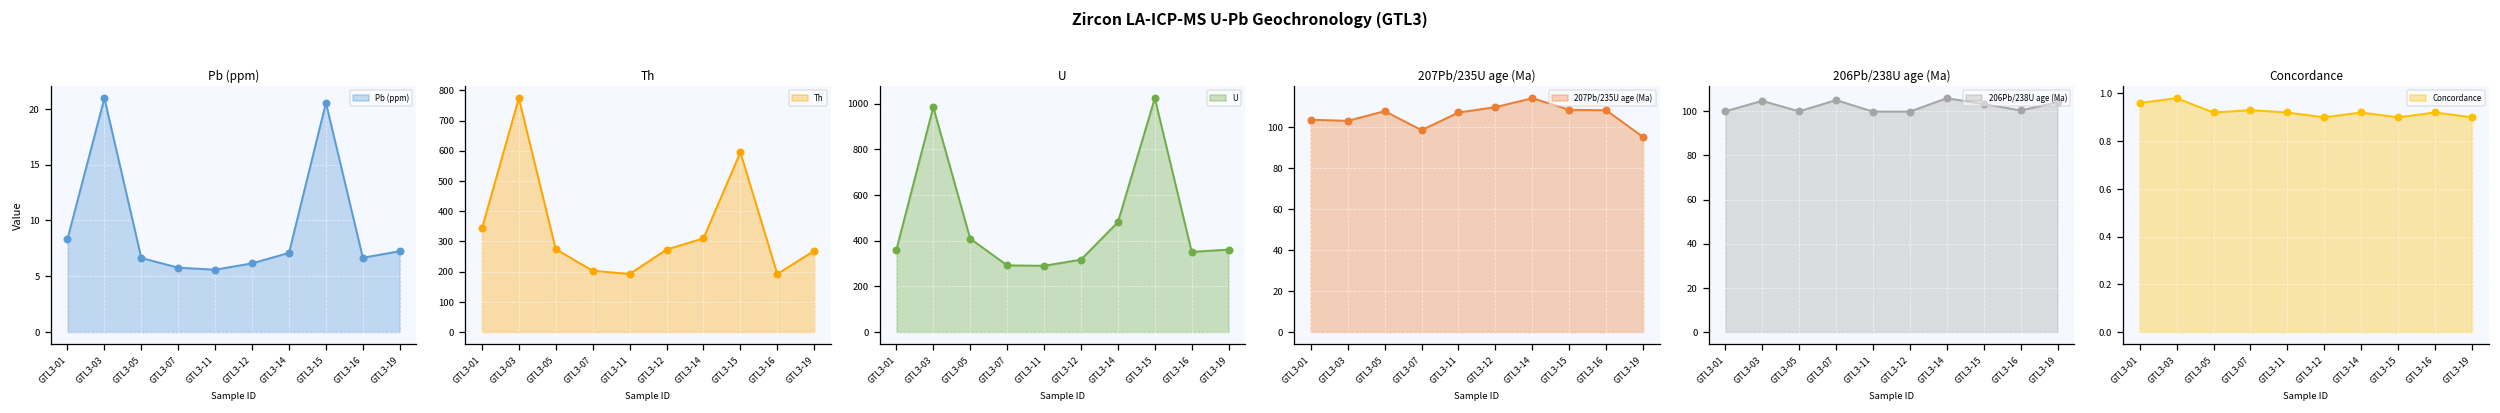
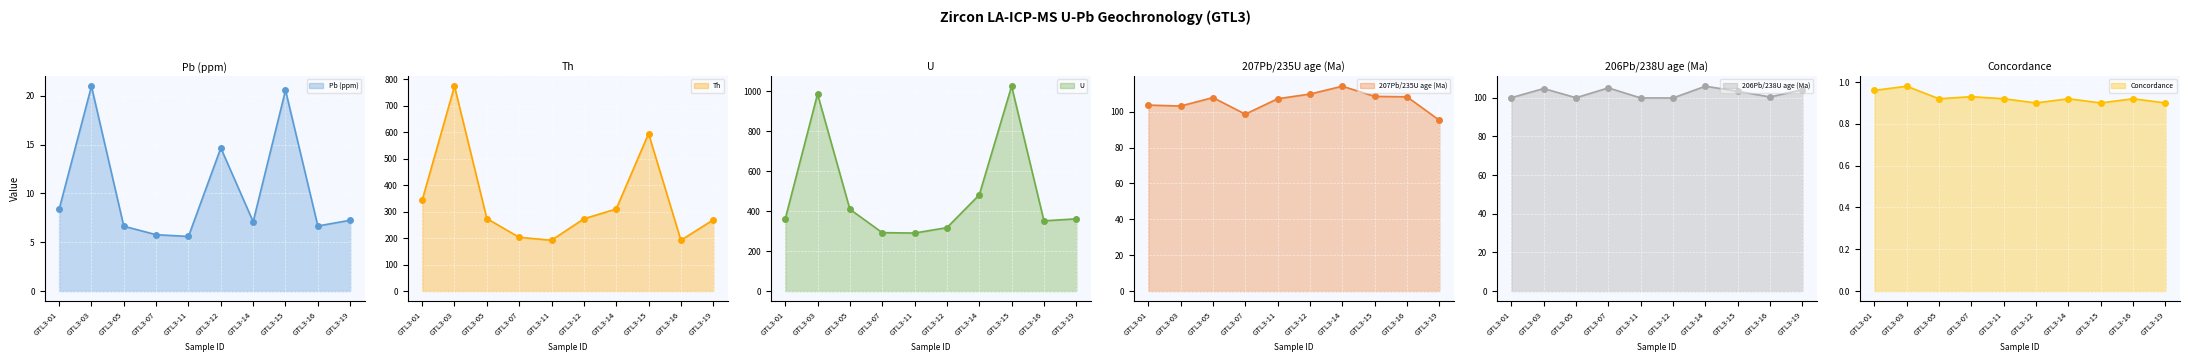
  {
    "Pb (ppm)": {
      "GTL3-01": 8,
      "GTL3-03": 21,
      "GTL3-05": 7,
      "GTL3-07": 6,
      "GTL3-11": 6,
-     "GTL3-12": 6,
+     "GTL3-12": 15,
      "GTL3-14": 7,
      "GTL3-15": 21,
      "GTL3-16": 7,
      "GTL3-19": 7
    },
    "Th": {
      "GTL3-01": 340,
      "GTL3-03": 770,
      "GTL3-05": 270,
      "GTL3-07": 200,
      "GTL3-11": 190,
      "GTL3-12": 270,
      "GTL3-14": 310,
      "GTL3-15": 600,
      "GTL3-16": 190,
      "GTL3-19": 270
    },
    "U": {
      "GTL3-01": 360,
      "GTL3-03": 990,
      "GTL3-05": 410,
      "GTL3-07": 290,
      "GTL3-11": 290,
      "GTL3-12": 320,
      "GTL3-14": 480,
      "GTL3-15": 1020,
      "GTL3-16": 350,
      "GTL3-19": 360
    },
    "207Pb/235U age (Ma)": {
      "GTL3-01": 104,
      "GTL3-03": 103,
      "GTL3-05": 108,
      "GTL3-07": 99,
      "GTL3-11": 107,
      "GTL3-12": 110,
      "GTL3-14": 114,
      "GTL3-15": 109,
      "GTL3-16": 108,
      "GTL3-19": 95
    },
    "206Pb/238U age (Ma)": {
      "GTL3-01": 100,
      "GTL3-03": 105,
      "GTL3-05": 100,
      "GTL3-07": 105,
      "GTL3-11": 100,
      "GTL3-12": 100,
      "GTL3-14": 106,
      "GTL3-16": 100
    },
    "Concordance": {
      "GTL3-01": 0.96,
      "GTL3-03": 0.98,
      "GTL3-05": 0.92,
      "GTL3-07": 0.93,
      "GTL3-11": 0.92,
      "GTL3-12": 0.90,
      "GTL3-14": 0.92,
      "GTL3-15": 0.90,
      "GTL3-16": 0.92,
      "GTL3-19": 0.90
    }
  }
